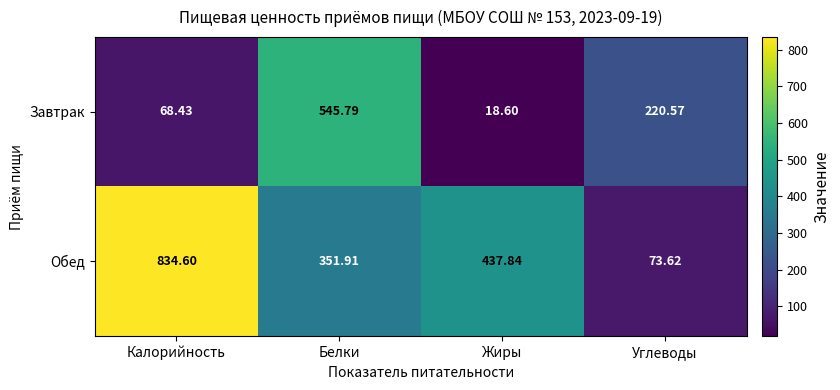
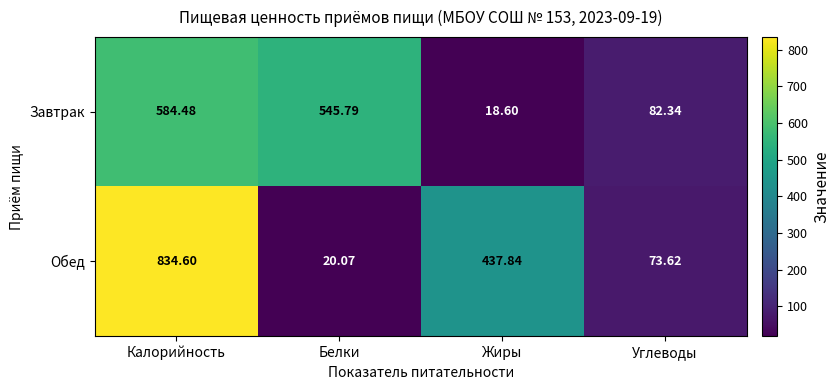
  {
    "Завтрак": {
-     "Калорийность": 68.43,
+     "Калорийность": 584.48,
      "Белки": 545.79,
      "Жиры": 18.60,
-     "Углеводы": 220.57
+     "Углеводы": 82.34
    },
    "Обед": {
      "Калорийность": 834.60,
-     "Белки": 351.91,
+     "Белки": 20.07,
      "Жиры": 437.84,
      "Углеводы": 73.62
    }
  }
